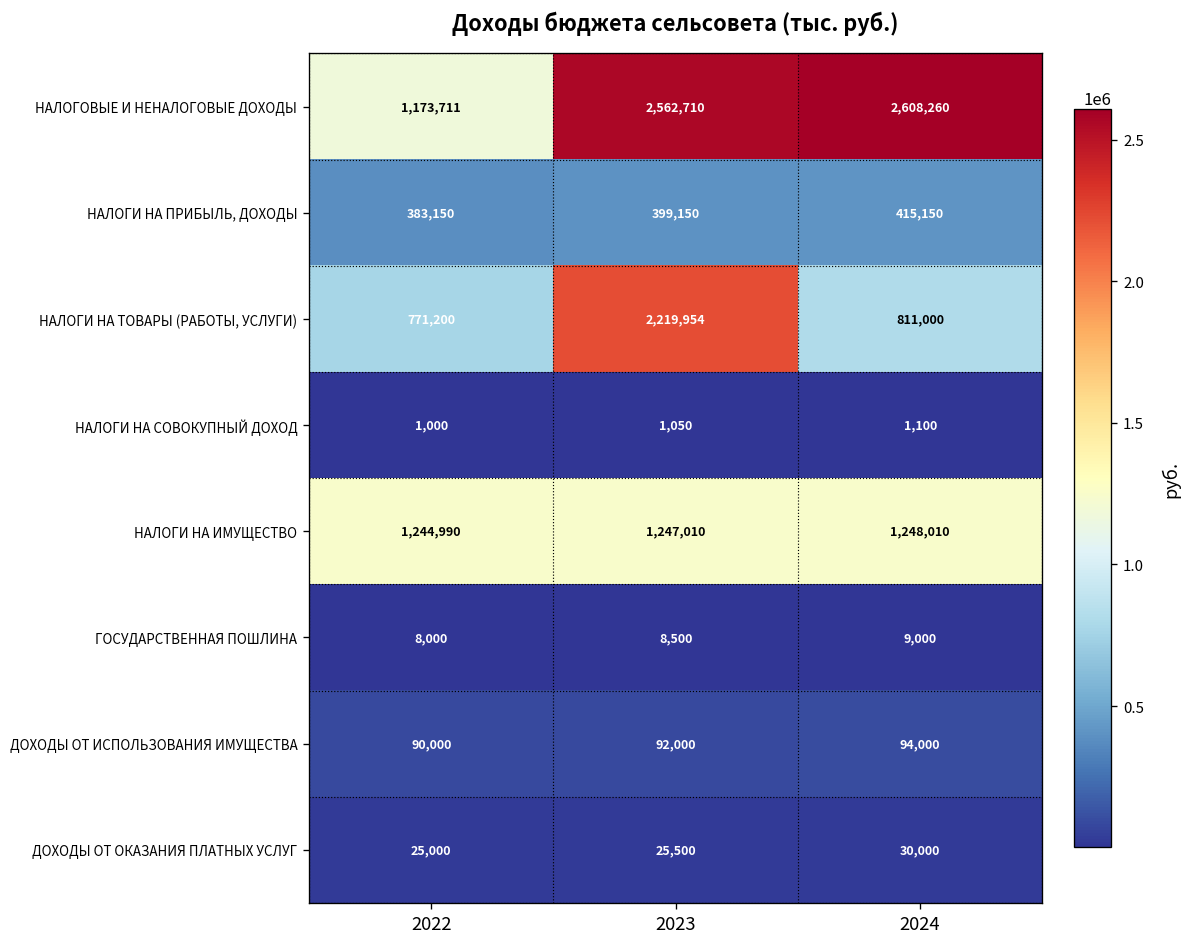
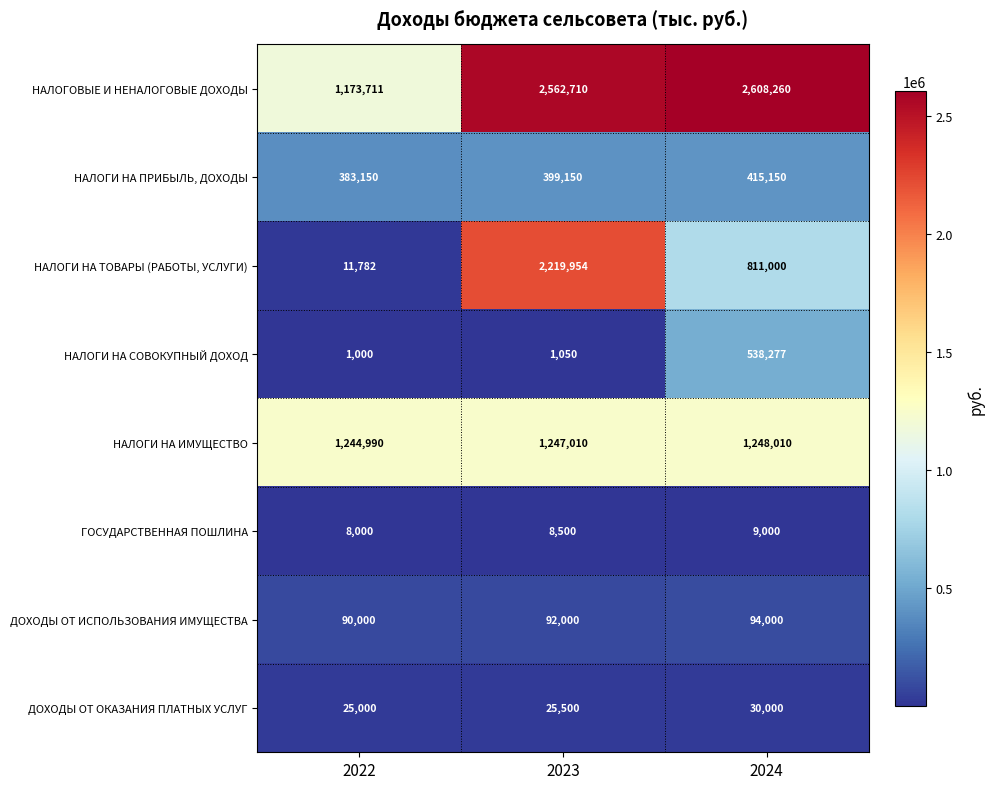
  {
    "НАЛОГОВЫЕ И НЕНАЛОГОВЫЕ ДОХОДЫ": {
      "2022": "1,173,711",
      "2023": "2,562,710",
      "2024": "2,608,260"
    },
    "НАЛОГИ НА ПРИБЫЛЬ, ДОХОДЫ": {
      "2022": "383,150",
      "2023": "399,150",
      "2024": "415,150"
    },
    "НАЛОГИ НА ТОВАРЫ (РАБОТЫ, УСЛУГИ)": {
-     "2022": "771,200",
+     "2022": "11,782",
      "2023": "2,219,954",
      "2024": "811,000"
    },
    "НАЛОГИ НА СОВОКУПНЫЙ ДОХОД": {
      "2022": "1,000",
      "2023": "1,050",
-     "2024": "1,100"
+     "2024": "538,277"
    },
    "НАЛОГИ НА ИМУЩЕСТВО": {
      "2022": "1,244,990",
      "2023": "1,247,010",
      "2024": "1,248,010"
    },
    "ГОСУДАРСТВЕННАЯ ПОШЛИНА": {
      "2022": "8,000",
      "2023": "8,500",
      "2024": "9,000"
    },
    "ДОХОДЫ ОТ ИСПОЛЬЗОВАНИЯ ИМУЩЕСТВА": {
      "2022": "90,000",
      "2023": "92,000",
      "2024": "94,000"
    },
    "ДОХОДЫ ОТ ОКАЗАНИЯ ПЛАТНЫХ УСЛУГ": {
      "2022": "25,000",
      "2023": "25,500",
      "2024": "30,000"
    }
  }
